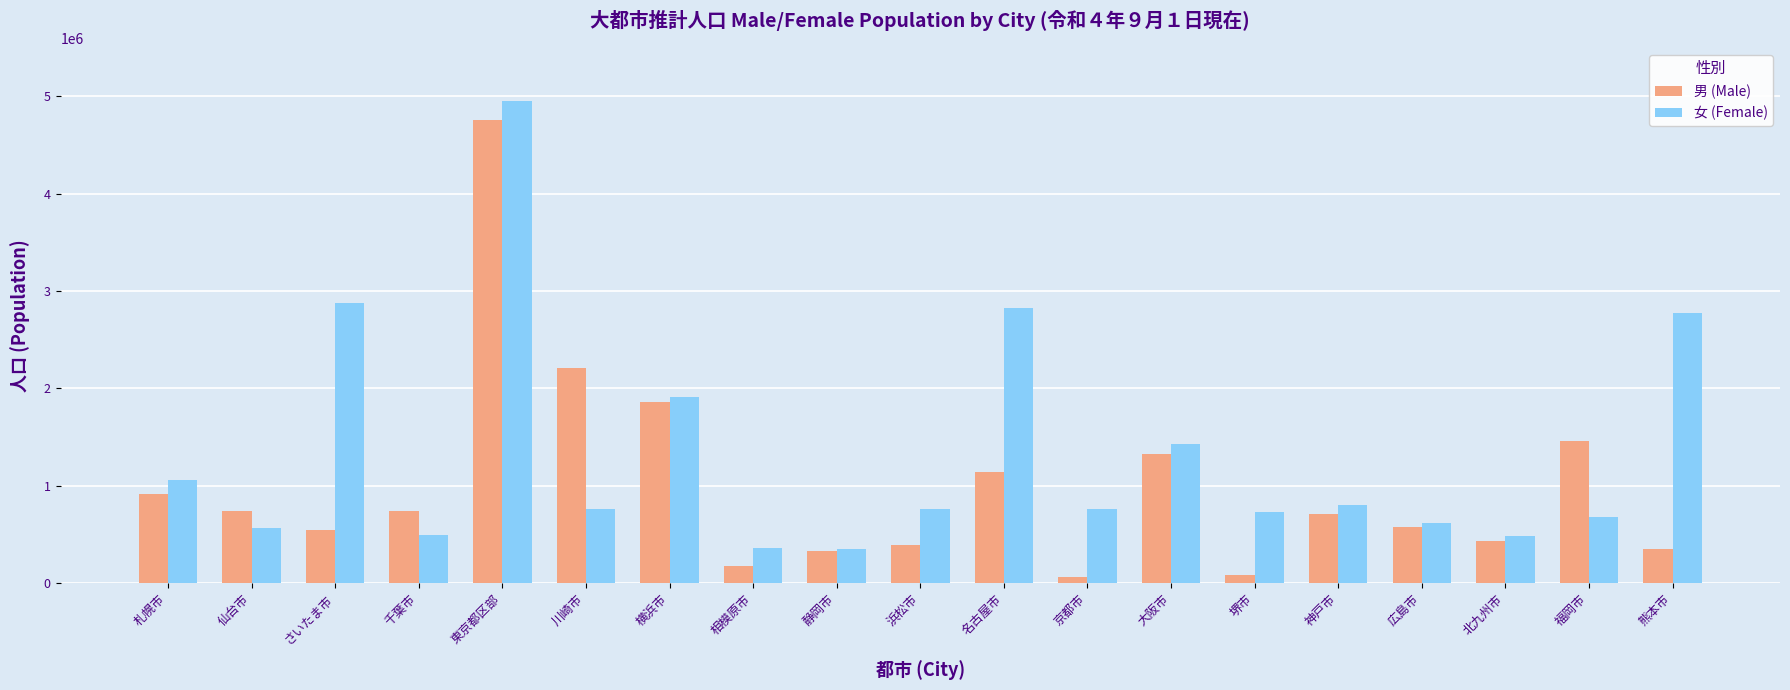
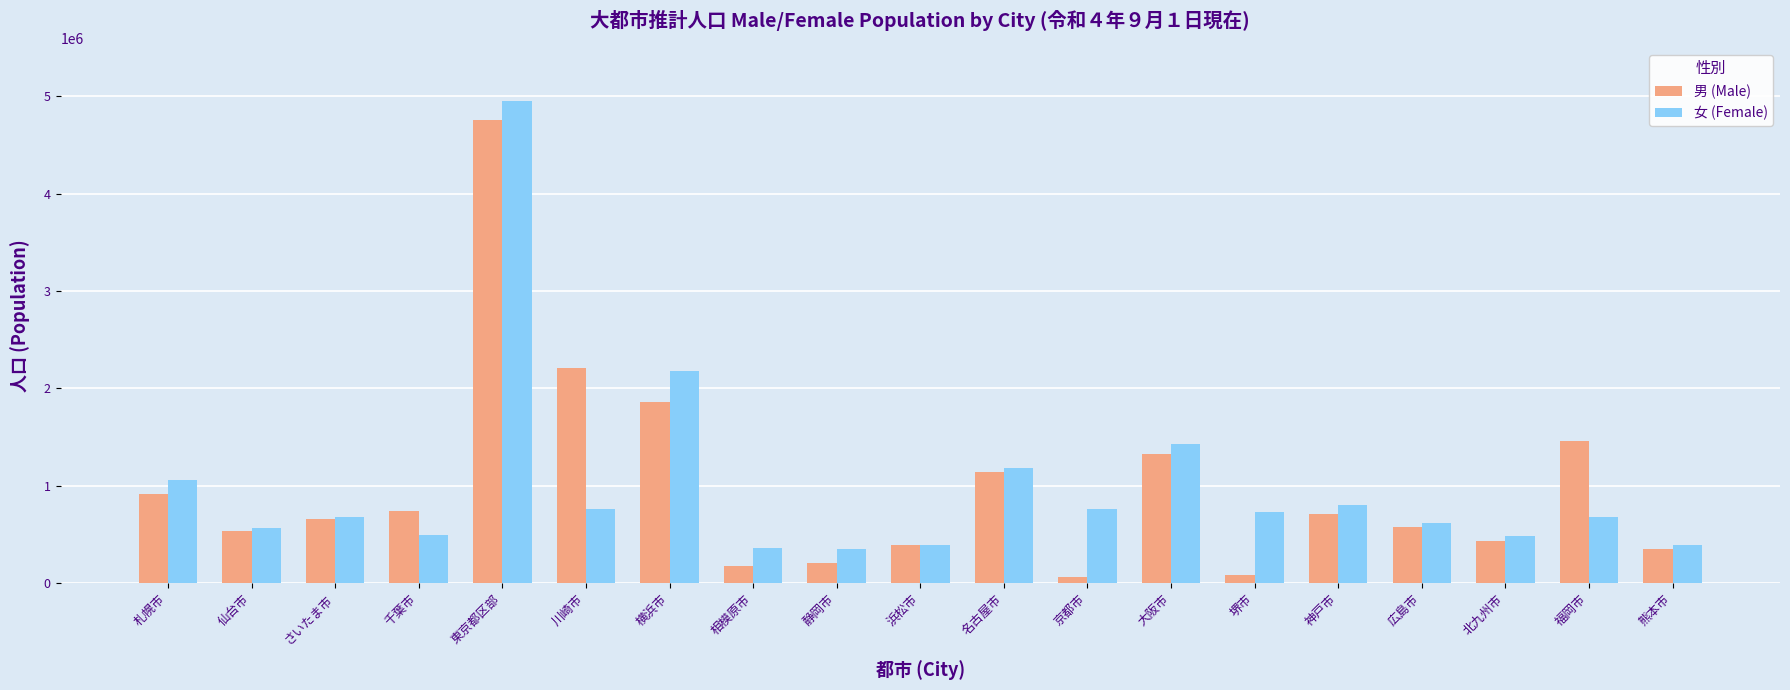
  {
    "男 (Male)": {
      "札幌市": 900000,
-     "仙台市": 700000,
-     "さいたま市": 600000,
+     "仙台市": 500000,
+     "さいたま市": 700000,
      "千葉市": 700000,
      "東京都区部": 4800000,
      "川崎市": 2200000,
      "横浜市": 1900000,
      "相模原市": 200000,
-     "静岡市": 300000,
+     "静岡市": 200000,
      "浜松市": 400000,
      "名古屋市": 1100000,
      "京都市": 100000,
      "大阪市": 1300000,
      "堺市": 100000,
      "神戸市": 700000,
      "広島市": 600000,
      "北九州市": 400000,
      "福岡市": 1500000,
      "熊本市": 300000
    },
    "女 (Female)": {
      "札幌市": 1100000,
      "仙台市": 600000,
-     "さいたま市": 2900000,
+     "さいたま市": 700000,
      "千葉市": 500000,
      "東京都区部": 5000000,
      "川崎市": 800000,
-     "横浜市": 1900000,
+     "横浜市": 2200000,
      "相模原市": 400000,
      "静岡市": 400000,
-     "浜松市": 800000,
-     "名古屋市": 2800000,
+     "浜松市": 400000,
+     "名古屋市": 1200000,
      "京都市": 800000,
      "大阪市": 1400000,
      "堺市": 700000,
      "神戸市": 800000,
      "広島市": 600000,
      "北九州市": 500000,
      "福岡市": 700000,
-     "熊本市": 2800000
+     "熊本市": 400000
    }
  }
